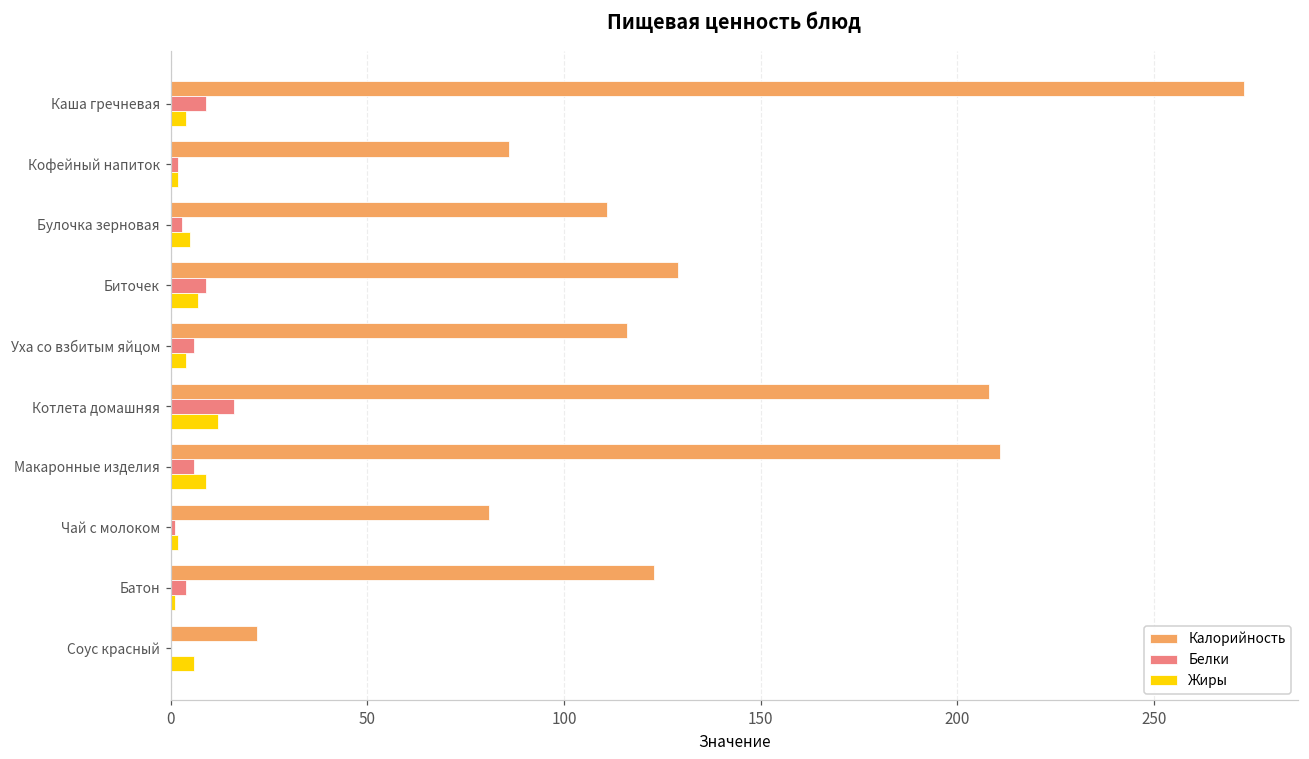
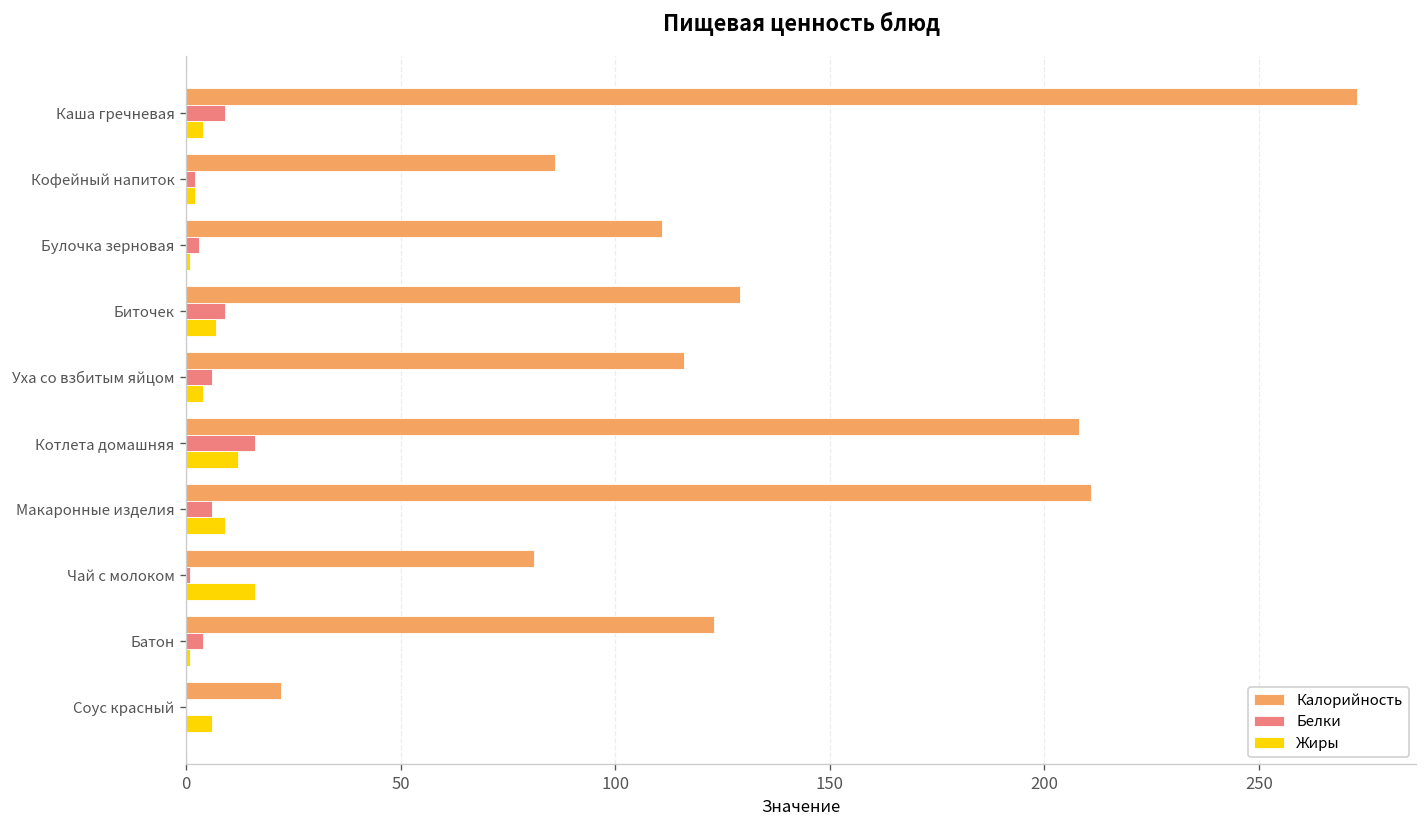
  {
    "Жиры": {
      "Каша гречневая": 4,
      "Кофейный напиток": 2,
-     "Булочка зерновая": 5,
+     "Булочка зерновая": 1,
      "Биточек": 7,
      "Уха со взбитым яйцом": 4,
      "Котлета домашняя": 12,
      "Макаронные изделия": 9,
-     "Чай с молоком": 2,
+     "Чай с молоком": 16,
      "Батон": 1,
      "Соус красный": 6
    }
  }
